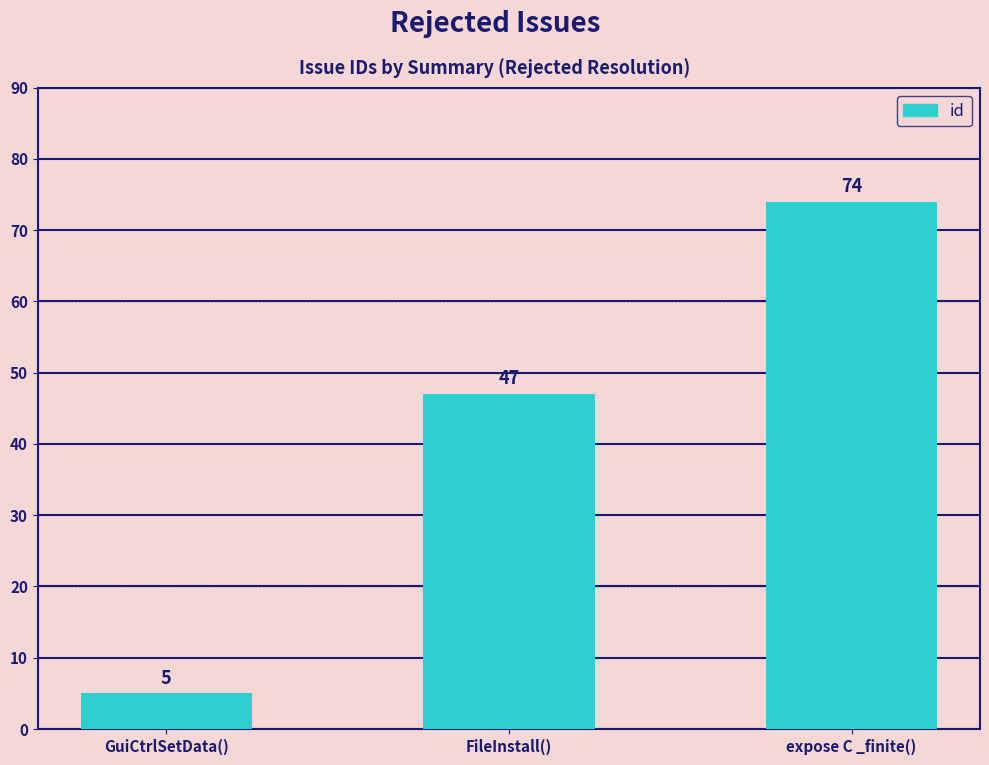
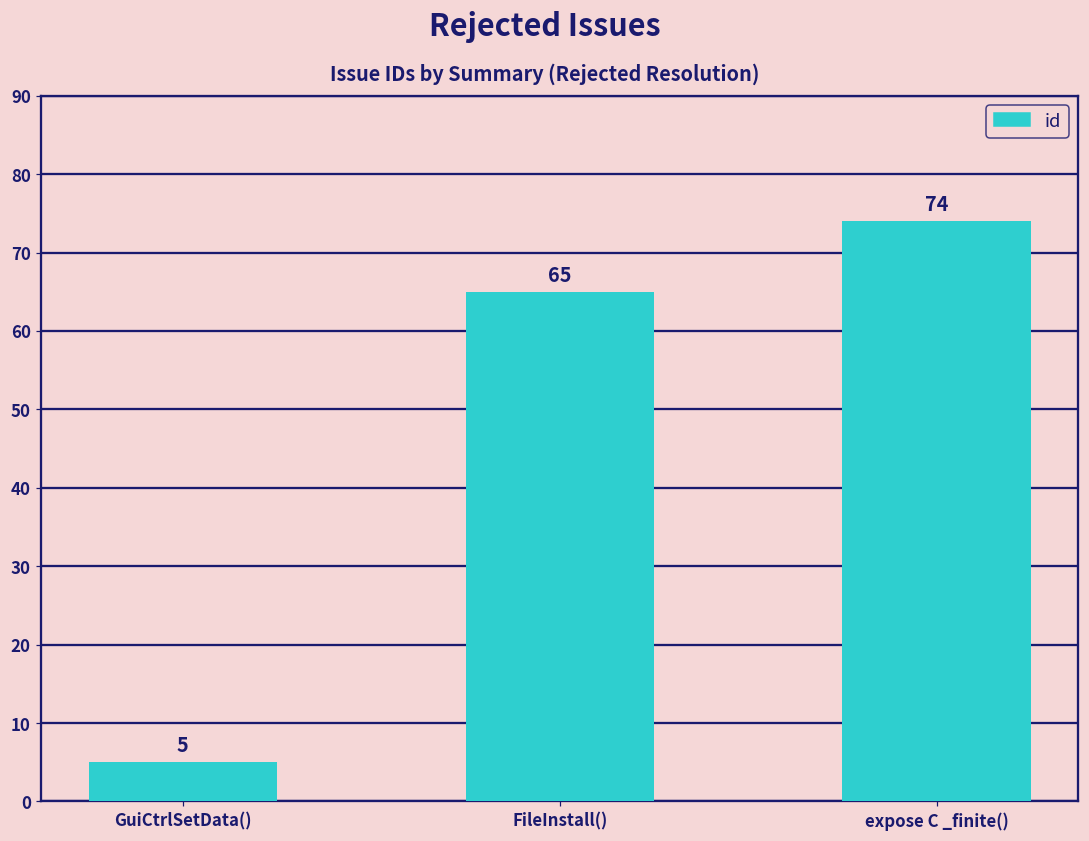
  {
    "GuiCtrlSetData()": 5,
-   "FileInstall()": 47,
+   "FileInstall()": 65,
    "expose C _finite()": 74
  }
